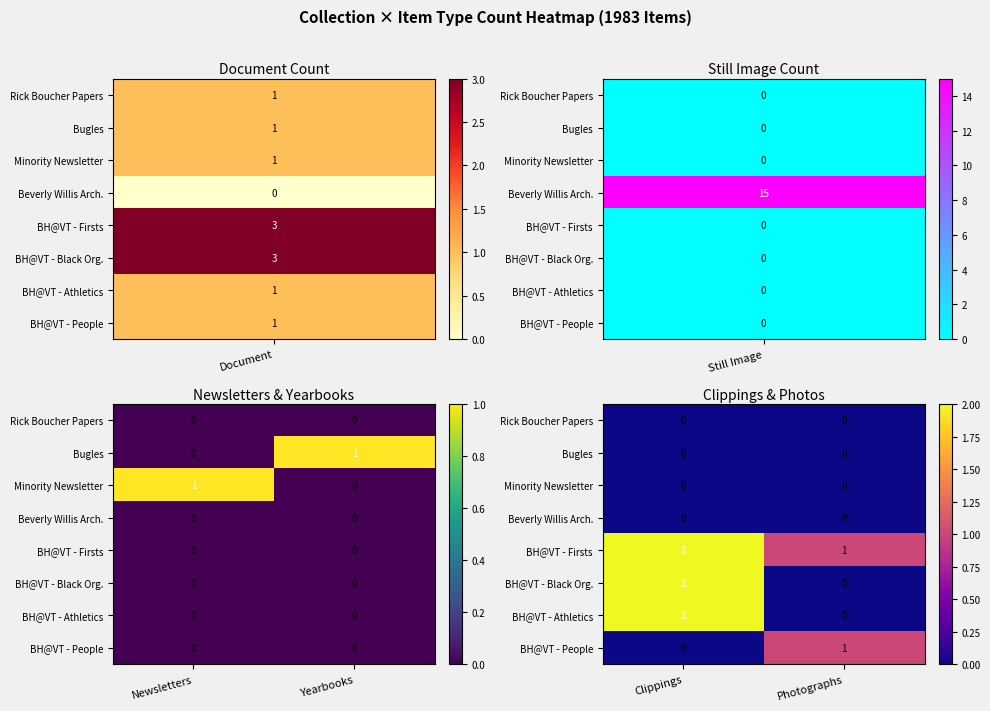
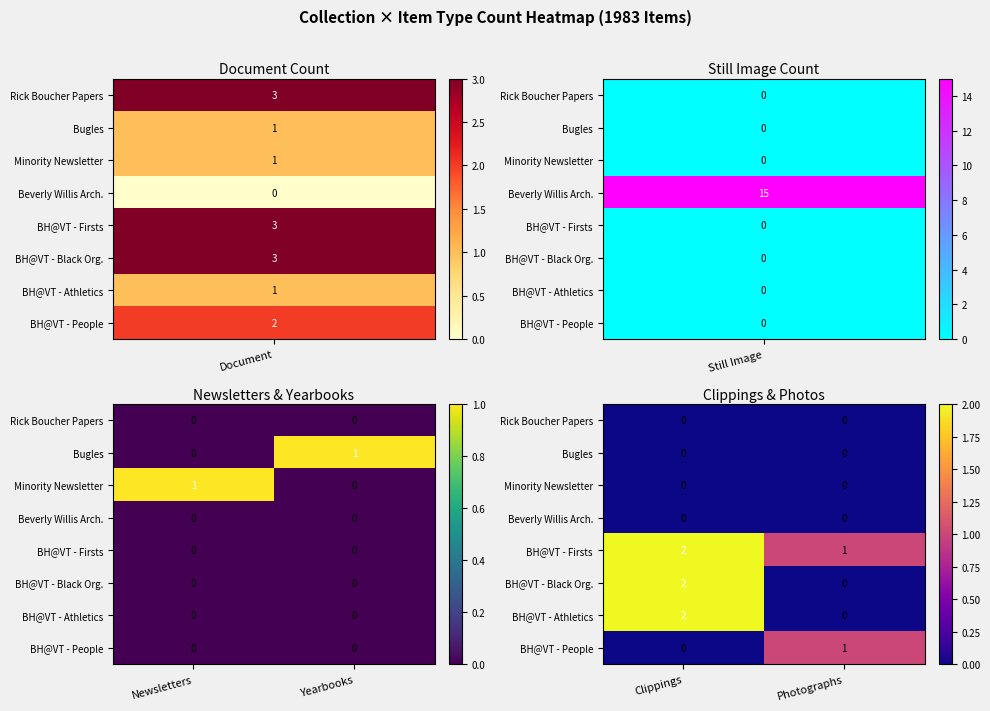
  {
    "Document Count": {
      "Rick Boucher Papers": {
-       "Document": 1
+       "Document": 3
      },
      "Bugles": {
        "Document": 1
      },
      "Minority Newsletter": {
        "Document": 1
      },
      "Beverly Willis Arch.": {
        "Document": 0
      },
      "BH@VT - Firsts": {
        "Document": 3
      },
      "BH@VT - Black Org.": {
        "Document": 3
      },
      "BH@VT - Athletics": {
        "Document": 1
      },
      "BH@VT - People": {
-       "Document": 1
+       "Document": 2
      }
    },
    "Still Image Count": {
      "Rick Boucher Papers": {
        "Still Image": 0
      },
      "Bugles": {
        "Still Image": 0
      },
      "Minority Newsletter": {
        "Still Image": 0
      },
      "Beverly Willis Arch.": {
        "Still Image": 15
      },
      "BH@VT - Firsts": {
        "Still Image": 0
      },
      "BH@VT - Black Org.": {
        "Still Image": 0
      },
      "BH@VT - Athletics": {
        "Still Image": 0
      },
      "BH@VT - People": {
        "Still Image": 0
      }
    },
    "Newsletters & Yearbooks": {
      "Rick Boucher Papers": {
        "Newsletters": 0,
        "Yearbooks": 0
      },
      "Bugles": {
        "Newsletters": 0,
        "Yearbooks": 1
      },
      "Minority Newsletter": {
        "Newsletters": 1,
        "Yearbooks": 0
      },
      "Beverly Willis Arch.": {
        "Newsletters": 0,
        "Yearbooks": 0
      },
      "BH@VT - Firsts": {
        "Newsletters": 0,
        "Yearbooks": 0
      },
      "BH@VT - Black Org.": {
        "Newsletters": 0,
        "Yearbooks": 0
      },
      "BH@VT - Athletics": {
        "Newsletters": 0,
        "Yearbooks": 0
      },
      "BH@VT - People": {
        "Newsletters": 0,
        "Yearbooks": 0
      }
    },
    "Clippings & Photos": {
      "Rick Boucher Papers": {
        "Clippings": 0,
        "Photographs": 0
      },
      "Bugles": {
        "Clippings": 0,
        "Photographs": 0
      },
      "Minority Newsletter": {
        "Clippings": 0,
        "Photographs": 0
      },
      "Beverly Willis Arch.": {
        "Clippings": 0,
        "Photographs": 0
      },
      "BH@VT - Firsts": {
        "Clippings": 2,
        "Photographs": 1
      },
      "BH@VT - Black Org.": {
        "Clippings": 2,
        "Photographs": 0
      },
      "BH@VT - Athletics": {
        "Clippings": 2,
        "Photographs": 0
      },
      "BH@VT - People": {
        "Clippings": 0,
        "Photographs": 1
      }
    }
  }
